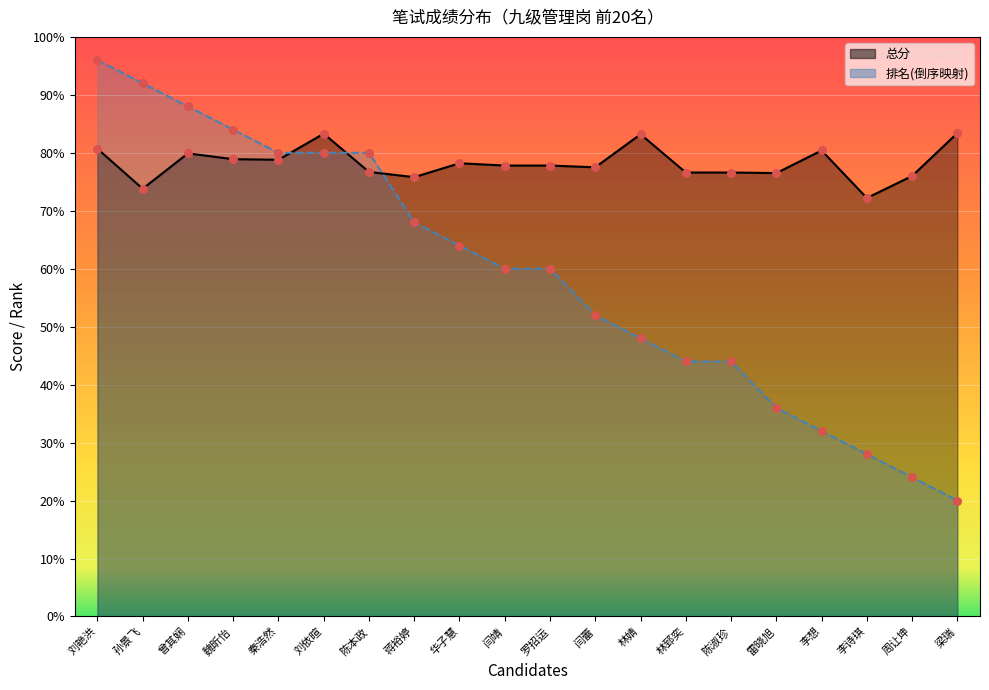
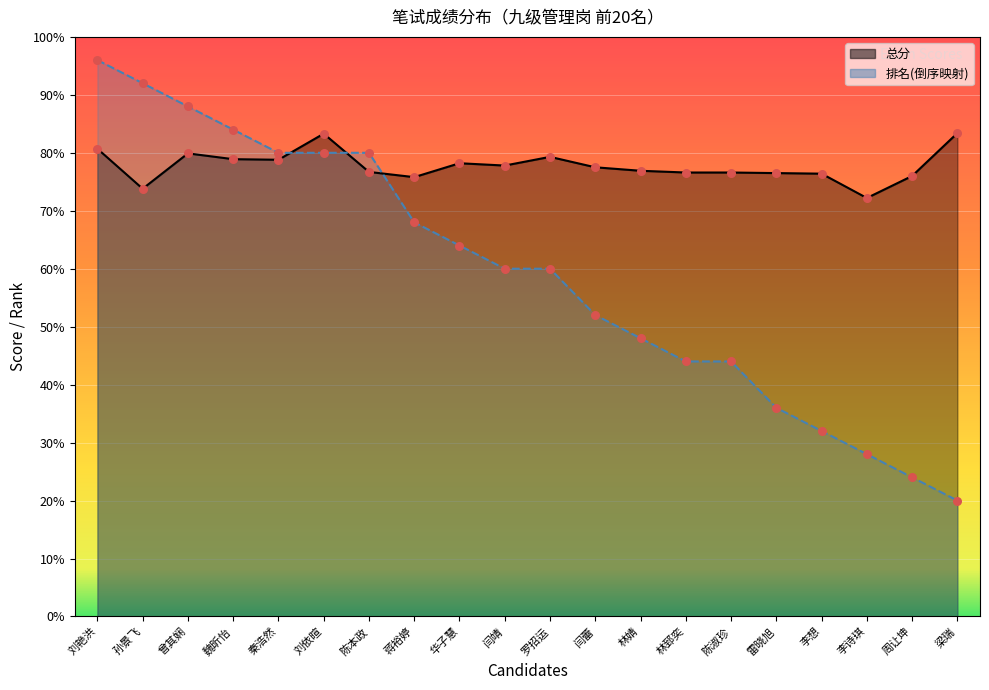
  {
    "总分": {
      "刘艳洪": "81%",
      "孙景飞": "74%",
      "曾其娴": "80%",
      "魏昕怡": "79%",
      "秦浩然": "79%",
      "刘依暄": "83%",
      "陈本政": "77%",
      "蒋裕婷": "76%",
      "华子慧": "78%",
      "闫靖": "78%",
-     "罗招运": "78%",
+     "罗招运": "79%",
      "闫蕾": "78%",
-     "林婧": "83%",
+     "林婧": "77%",
      "林郅奕": "77%",
      "陈淑珍": "77%",
      "雷晓旭": "77%",
-     "李想": "80%",
+     "李想": "76%",
      "李诗琪": "72%",
      "周让坤": "76%",
      "梁瑞": "83%"
    }
  }
